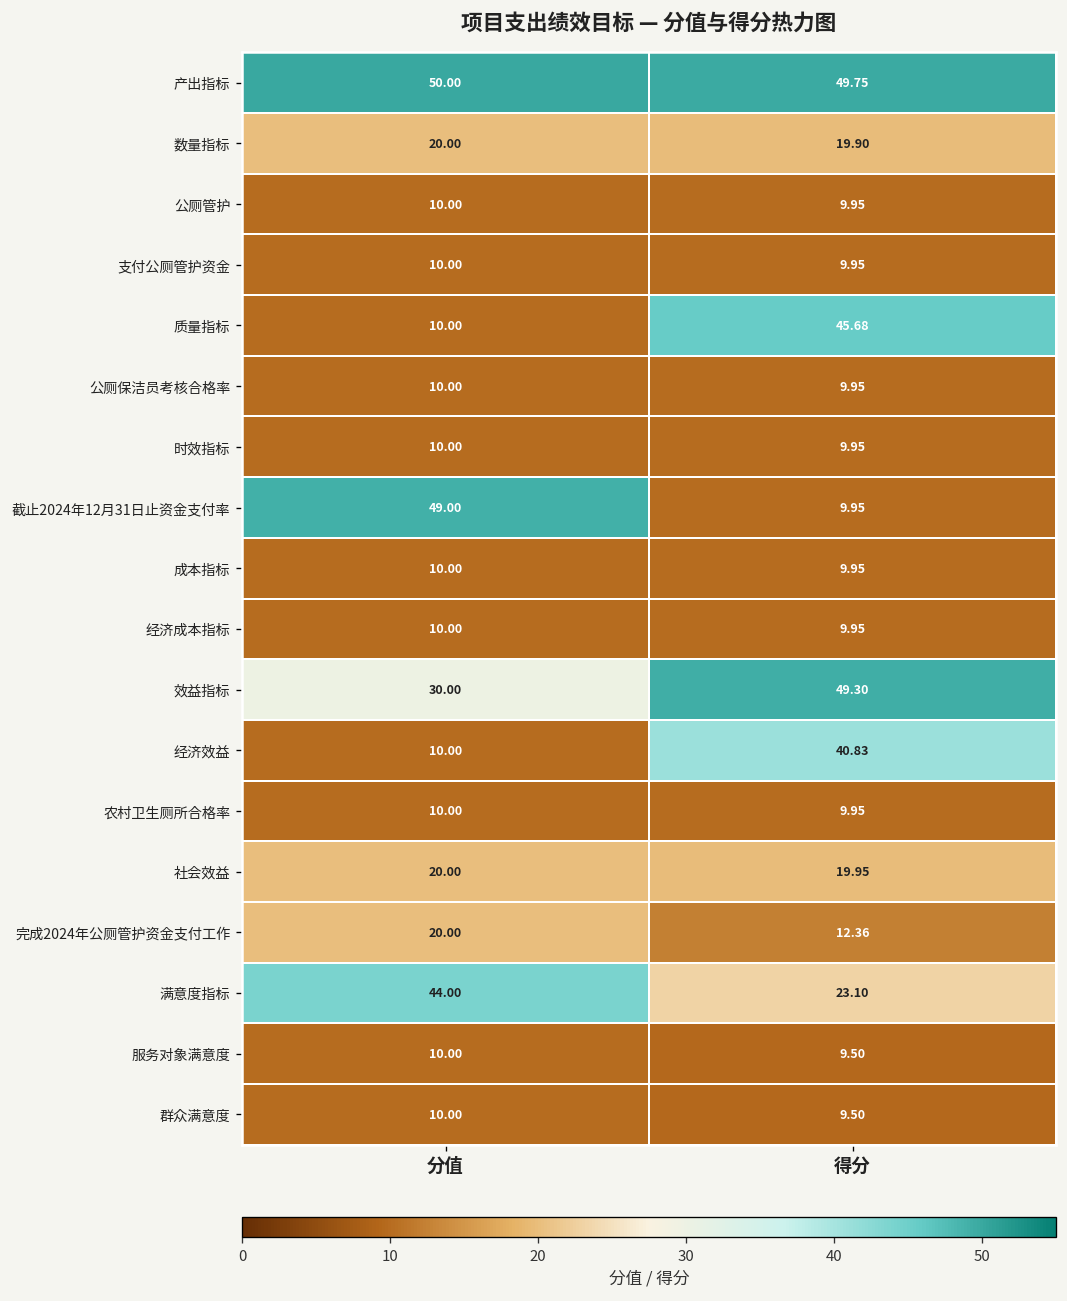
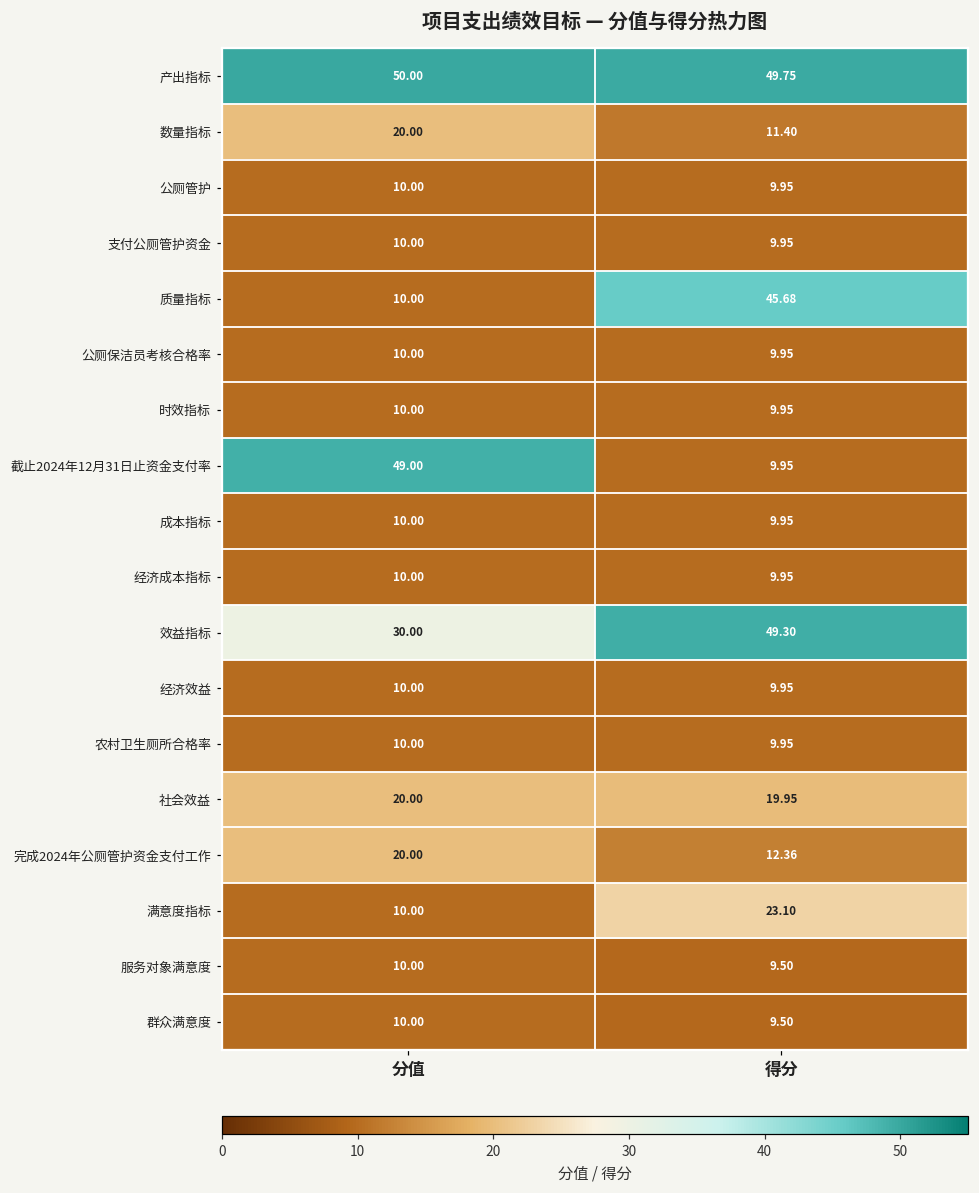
  {
    "产出指标": {
      "分值": 50.00,
      "得分": 49.75
    },
    "数量指标": {
      "分值": 20.00,
-     "得分": 19.90
+     "得分": 11.40
    },
    "公厕管护": {
      "分值": 10.00,
      "得分": 9.95
    },
    "支付公厕管护资金": {
      "分值": 10.00,
      "得分": 9.95
    },
    "质量指标": {
      "分值": 10.00,
      "得分": 45.68
    },
    "公厕保洁员考核合格率": {
      "分值": 10.00,
      "得分": 9.95
    },
    "时效指标": {
      "分值": 10.00,
      "得分": 9.95
    },
    "截止2024年12月31日止资金支付率": {
      "分值": 49.00,
      "得分": 9.95
    },
    "成本指标": {
      "分值": 10.00,
      "得分": 9.95
    },
    "经济成本指标": {
      "分值": 10.00,
      "得分": 9.95
    },
    "效益指标": {
      "分值": 30.00,
      "得分": 49.30
    },
    "经济效益": {
      "分值": 10.00,
-     "得分": 40.83
+     "得分": 9.95
    },
    "农村卫生厕所合格率": {
      "分值": 10.00,
      "得分": 9.95
    },
    "社会效益": {
      "分值": 20.00,
      "得分": 19.95
    },
    "完成2024年公厕管护资金支付工作": {
      "分值": 20.00,
      "得分": 12.36
    },
    "满意度指标": {
-     "分值": 44.00,
+     "分值": 10.00,
      "得分": 23.10
    },
    "服务对象满意度": {
      "分值": 10.00,
      "得分": 9.50
    },
    "群众满意度": {
      "分值": 10.00,
      "得分": 9.50
    }
  }
